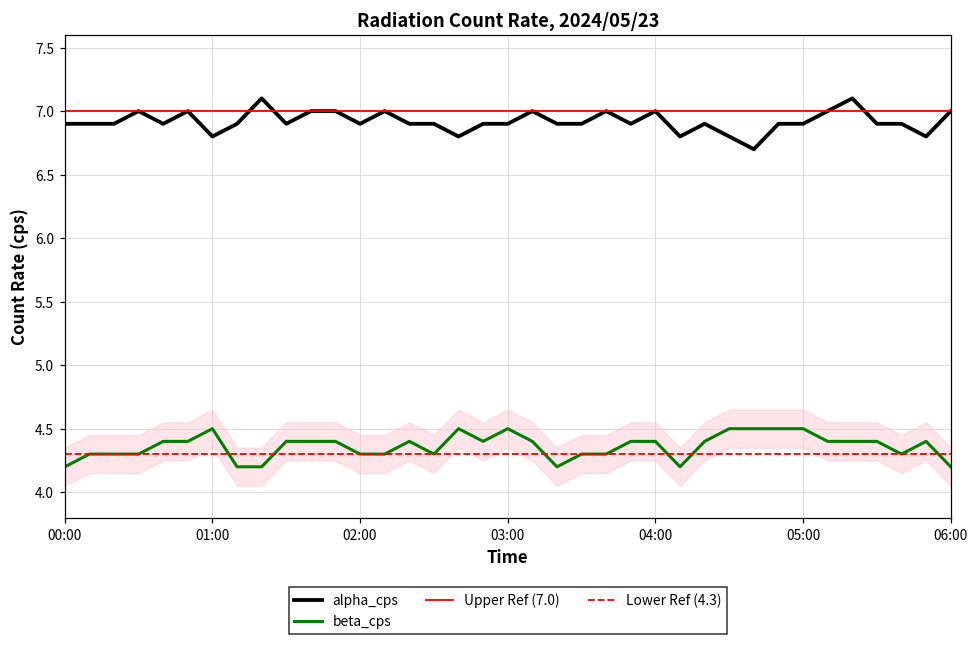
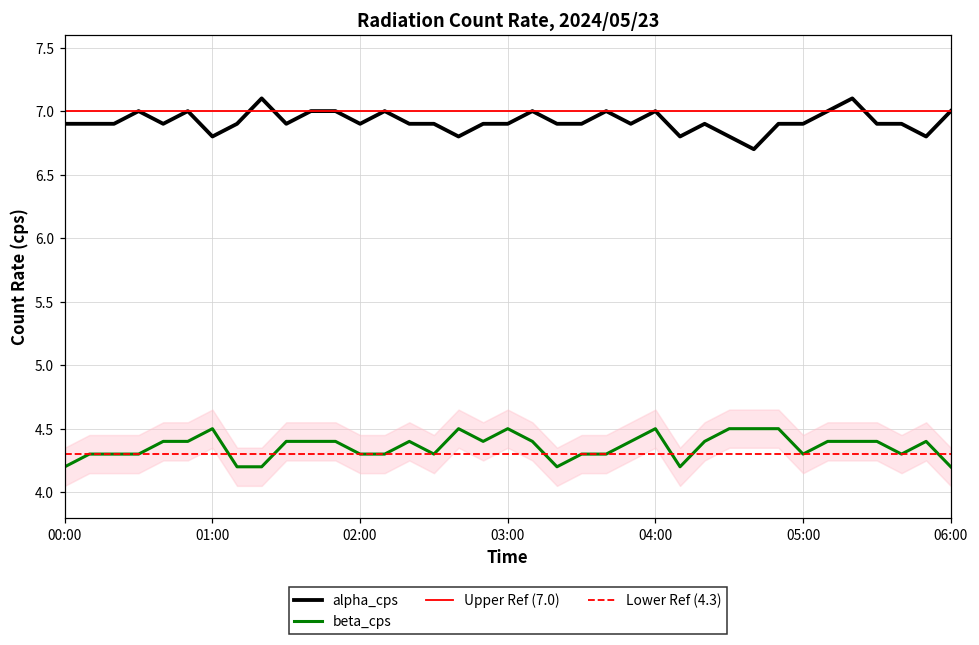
  {
    "alpha_cps": {
      "00:00": 6.9,
      "01:00": 6.8,
      "02:00": 6.9,
      "03:00": 6.9,
      "04:00": 7.0,
      "05:00": 6.9,
      "06:00": 7.0
    },
    "beta_cps": {
      "00:00": 4.2,
      "01:00": 4.5,
      "02:00": 4.3,
      "03:00": 4.5,
-     "04:00": 4.4,
-     "05:00": 4.5,
+     "04:00": 4.5,
+     "05:00": 4.3,
      "06:00": 4.2
    }
  }
